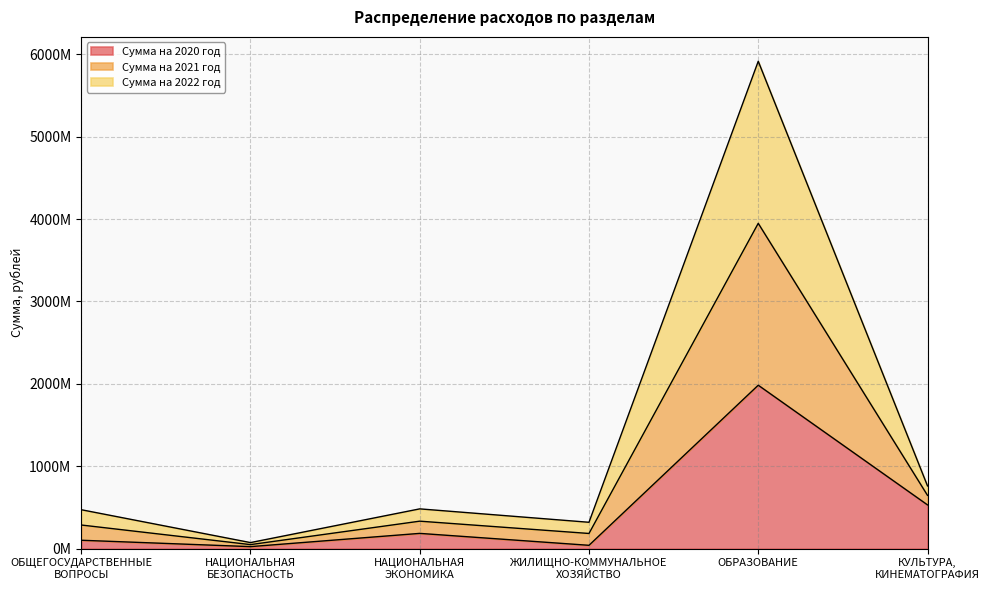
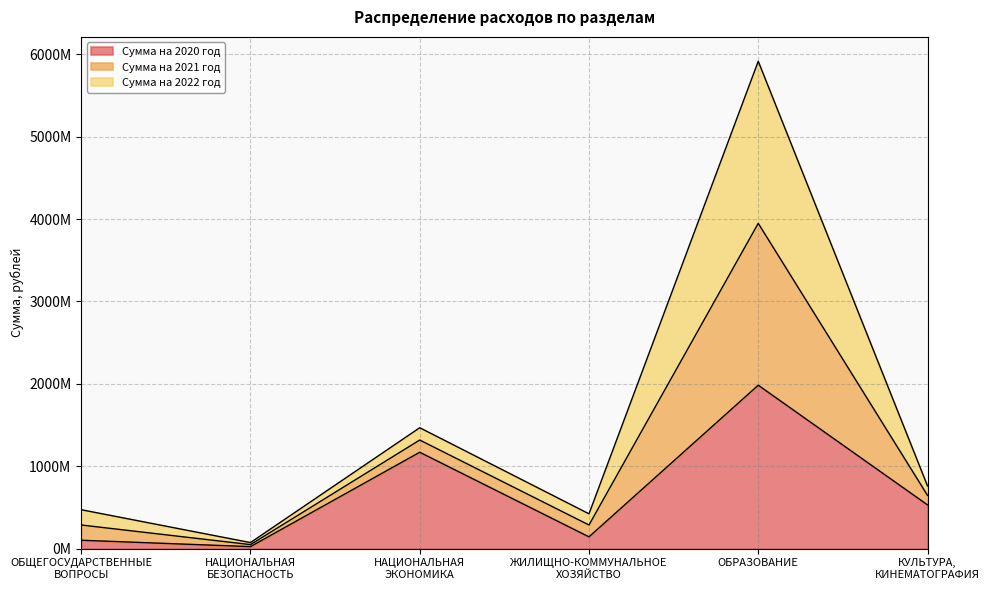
  {
    "Сумма на 2020 год": {
      "ОБЩЕГОСУДАРСТВЕННЫЕ ВОПРОСЫ": 100000000,
-     "НАЦИОНАЛЬНАЯ ЭКОНОМИКА": 200000000,
-     "ЖИЛИЩНО-КОММУНАЛЬНОЕ ХОЗЯЙСТВО": 0,
+     "НАЦИОНАЛЬНАЯ ЭКОНОМИКА": 1200000000,
+     "ЖИЛИЩНО-КОММУНАЛЬНОЕ ХОЗЯЙСТВО": 100000000,
      "ОБРАЗОВАНИЕ": 2000000000,
      "КУЛЬТУРА, КИНЕМАТОГРАФИЯ": 500000000
    }
  }
